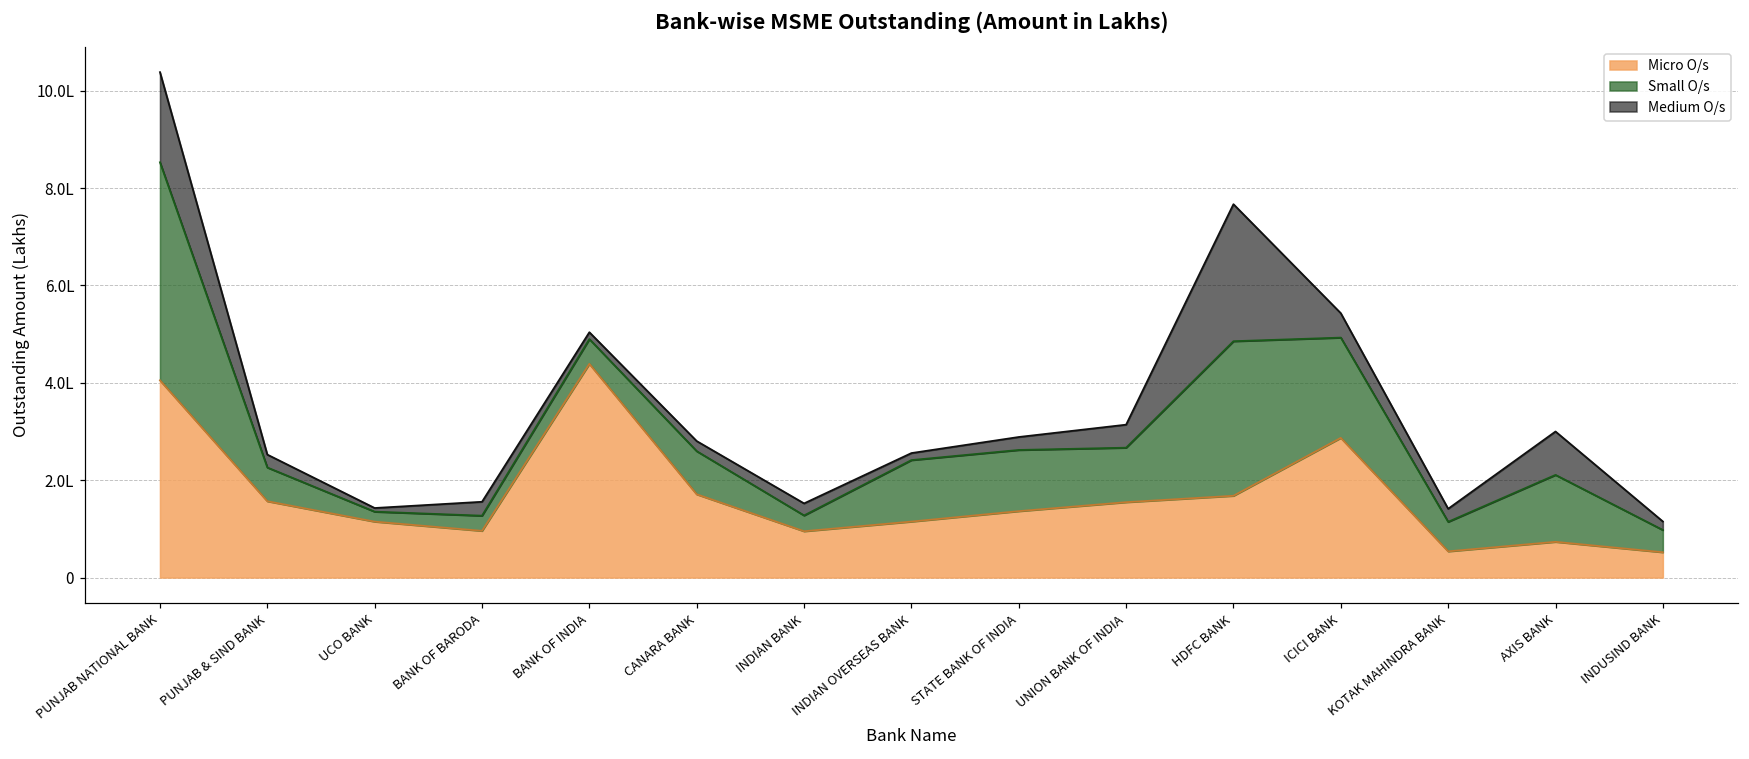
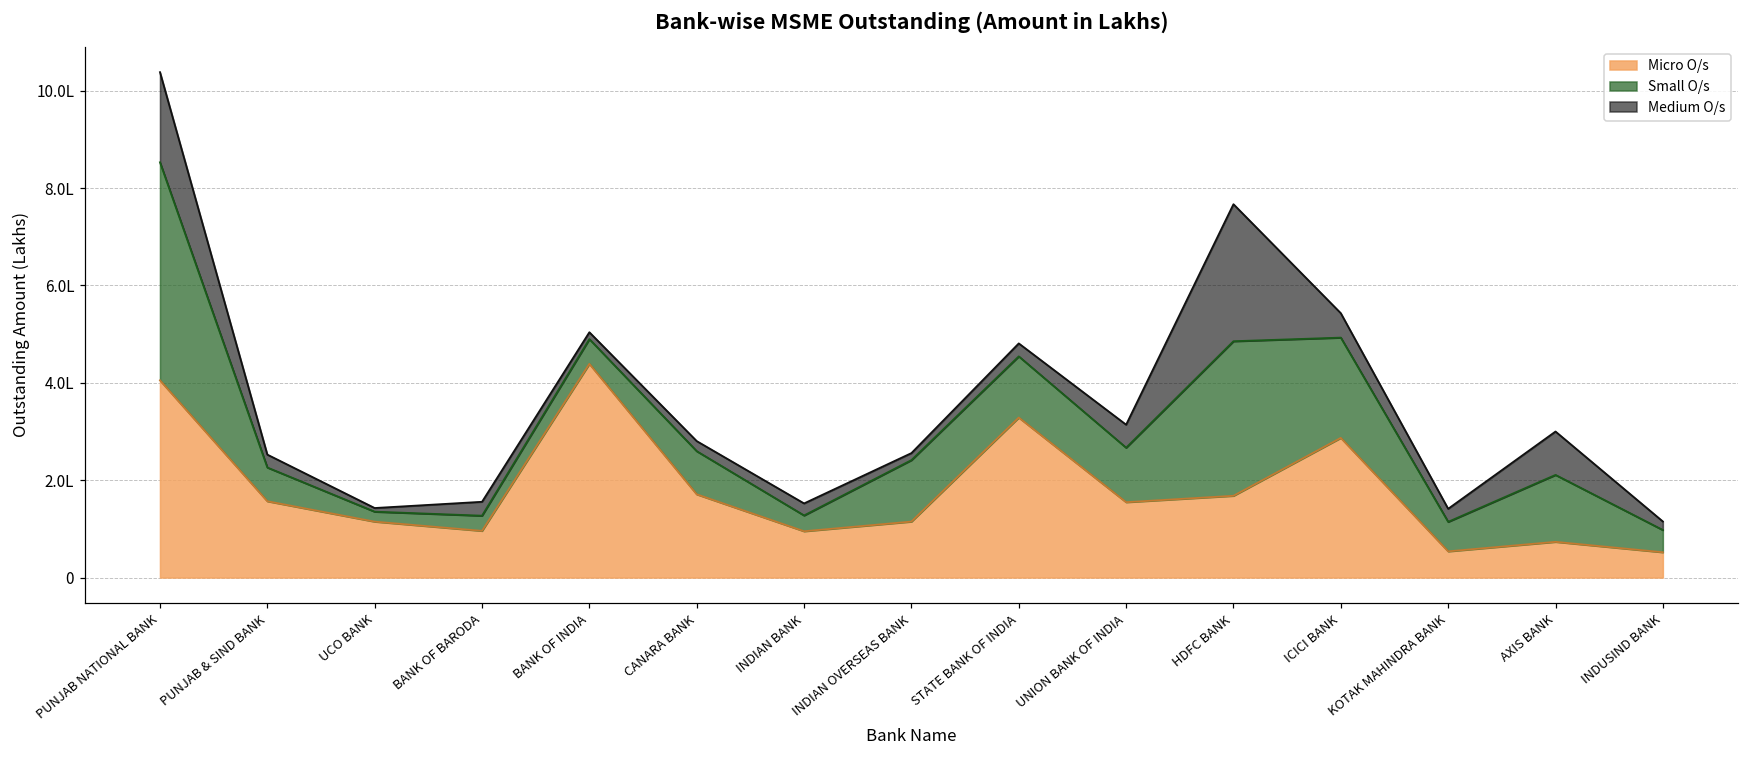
  {
    "Micro O/s": {
      "PUNJAB NATIONAL BANK": "4.1L",
      "PUNJAB & SIND BANK": "1.6L",
      "UCO BANK": "1.1L",
      "BANK OF BARODA": "1.0L",
      "BANK OF INDIA": "4.4L",
      "CANARA BANK": "1.7L",
      "INDIAN BANK": "1.0L",
      "INDIAN OVERSEAS BANK": "1.1L",
-     "STATE BANK OF INDIA": "1.4L",
+     "STATE BANK OF INDIA": "3.3L",
      "UNION BANK OF INDIA": "1.5L",
      "HDFC BANK": "1.7L",
      "ICICI BANK": "2.9L",
      "KOTAK MAHINDRA BANK": "0.5L",
      "AXIS BANK": "0.7L",
      "INDUSIND BANK": "0.5L"
    }
  }
